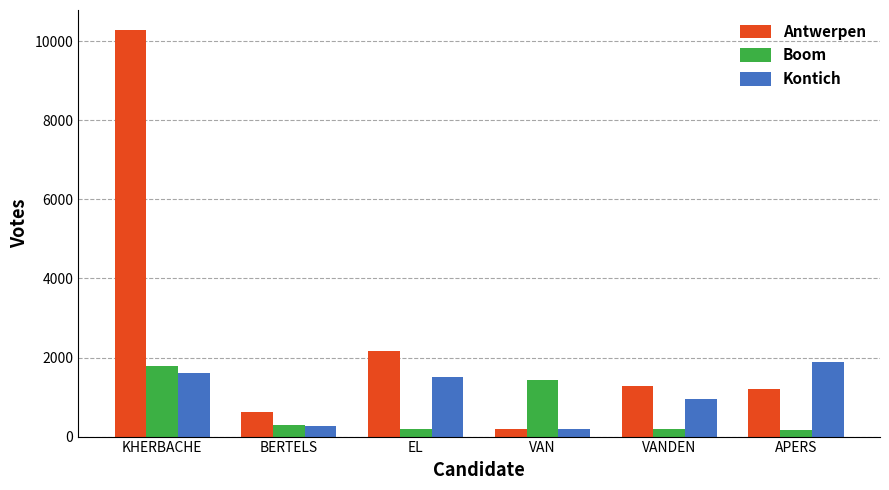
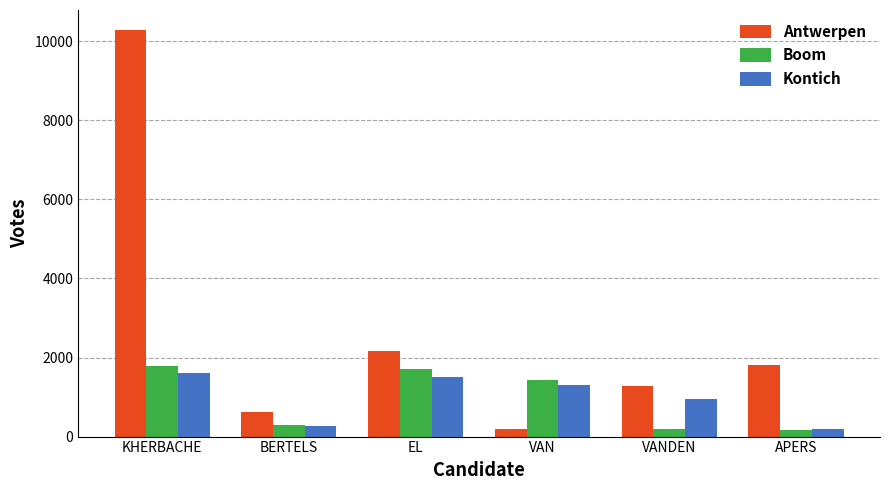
  {
    "Antwerpen": {
      "KHERBACHE": 10300,
      "BERTELS": 600,
      "EL": 2200,
      "VAN": 200,
      "VANDEN": 1300,
-     "APERS": 1200
+     "APERS": 1800
    },
    "Boom": {
      "KHERBACHE": 1800,
      "BERTELS": 300,
-     "EL": 200,
+     "EL": 1700,
      "VAN": 1400,
      "VANDEN": 200,
      "APERS": 200
    },
    "Kontich": {
      "KHERBACHE": 1600,
      "BERTELS": 300,
      "EL": 1500,
-     "VAN": 200,
+     "VAN": 1300,
      "VANDEN": 1000,
-     "APERS": 1900
+     "APERS": 200
    }
  }
